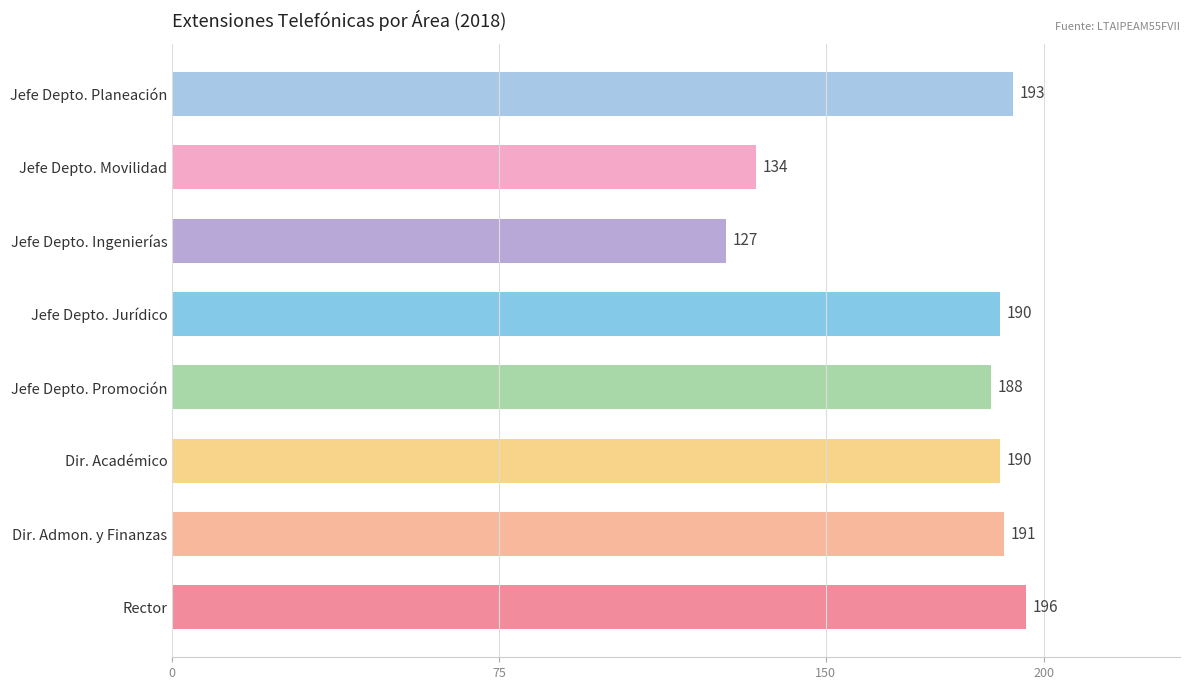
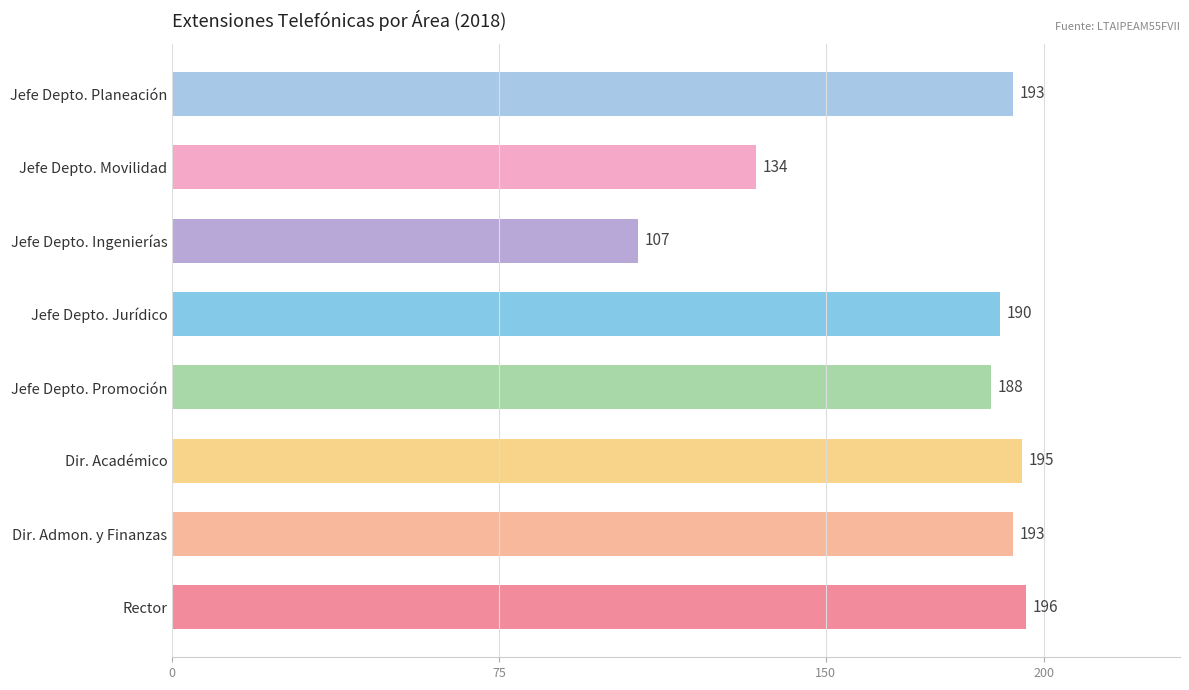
  {
    "Jefe Depto. Planeación": 193,
    "Jefe Depto. Movilidad": 134,
-   "Jefe Depto. Ingenierías": 127,
+   "Jefe Depto. Ingenierías": 107,
    "Jefe Depto. Jurídico": 190,
    "Jefe Depto. Promoción": 188,
-   "Dir. Académico": 190,
-   "Dir. Admon. y Finanzas": 191,
+   "Dir. Académico": 195,
+   "Dir. Admon. y Finanzas": 193,
    "Rector": 196
  }
